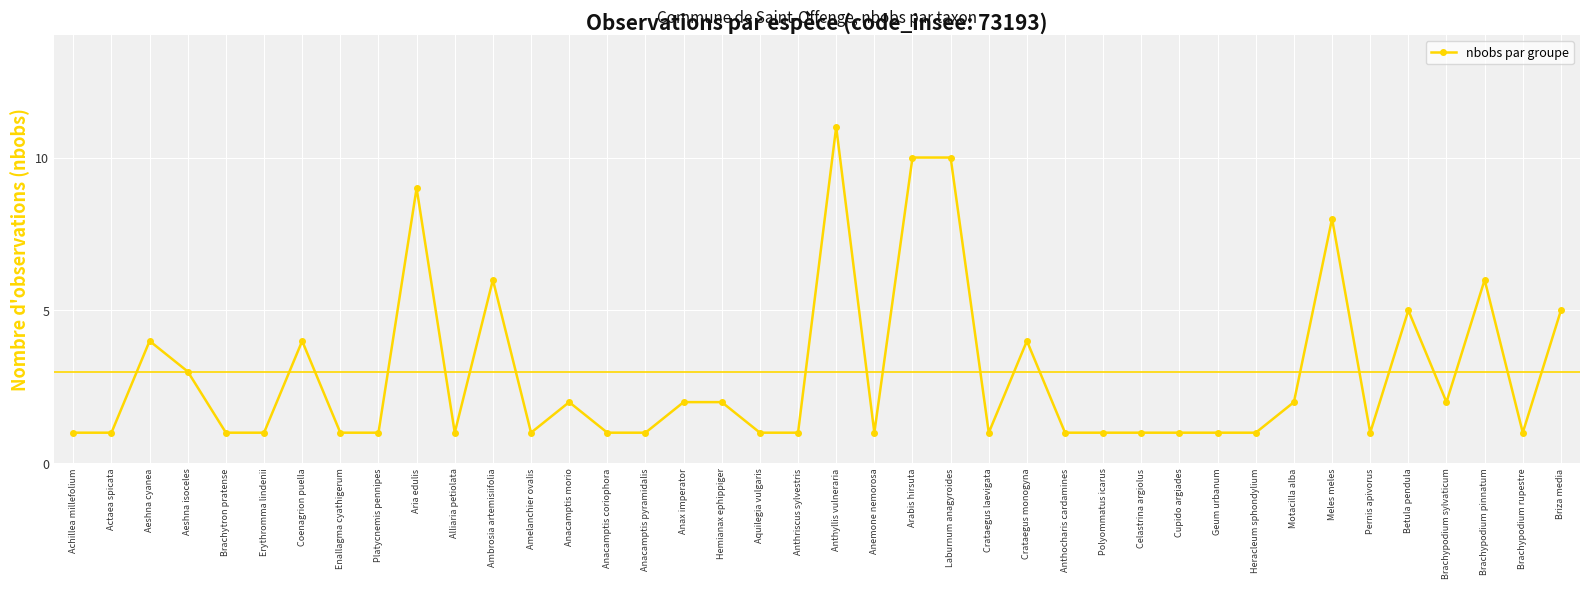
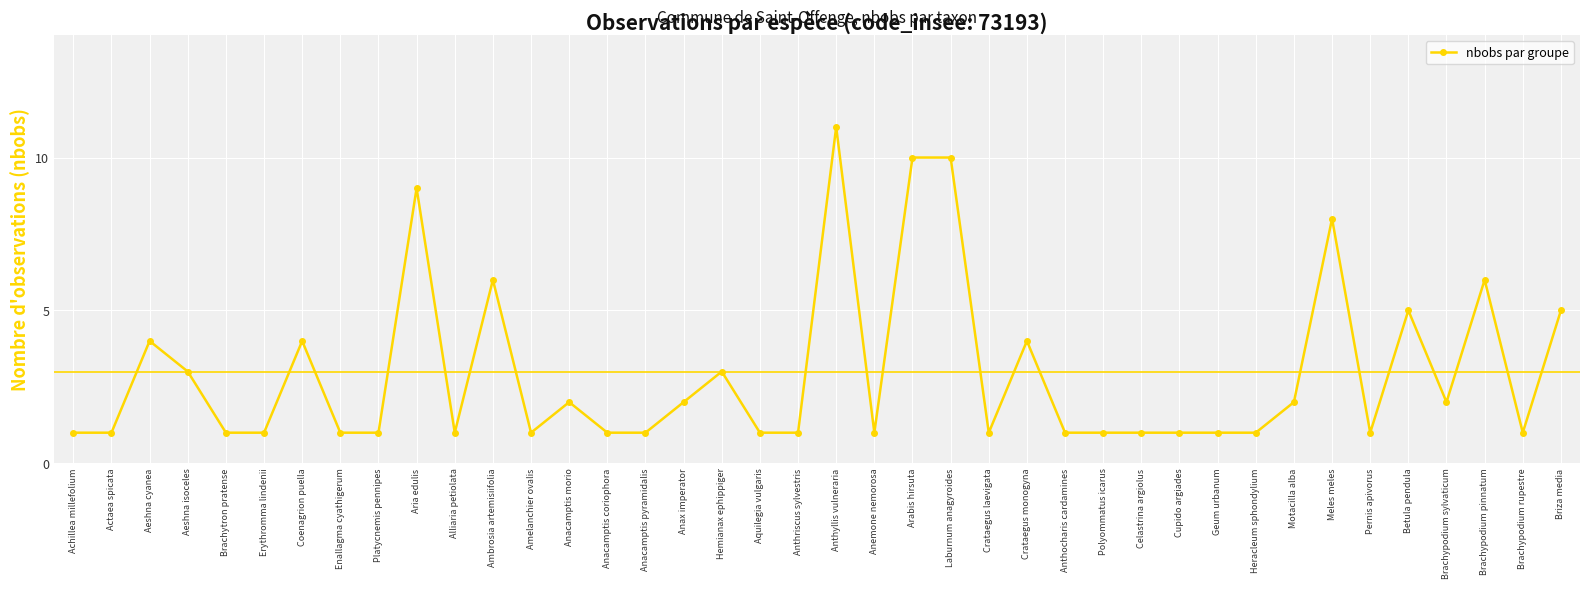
  {
    "Achillea millefolium": 1,
    "Actaea spicata": 1,
    "Aeshna cyanea": 4,
    "Aeshna isoceles": 3,
    "Brachytron pratense": 1,
    "Erythromma lindenii": 1,
    "Coenagrion puella": 4,
    "Enallagma cyathigerum": 1,
    "Platycnemis pennipes": 1,
    "Aria edulis": 9,
    "Alliaria petiolata": 1,
    "Ambrosia artemisiifolia": 6,
    "Amelanchier ovalis": 1,
    "Anacamptis morio": 2,
    "Anacamptis coriophora": 1,
    "Anacamptis pyramidalis": 1,
    "Anax imperator": 2,
-   "Hemianax ephippiger": 2,
+   "Hemianax ephippiger": 3,
    "Aquilegia vulgaris": 1,
    "Anthriscus sylvestris": 1,
    "Anthyllis vulneraria": 11,
    "Anemone nemorosa": 1,
    "Arabis hirsuta": 10,
    "Laburnum anagyroides": 10,
    "Crataegus laevigata": 1,
    "Crataegus monogyna": 4,
    "Anthocharis cardamines": 1,
    "Polyommatus icarus": 1,
    "Celastrina argiolus": 1,
    "Cupido argiades": 1,
    "Geum urbanum": 1,
    "Heracleum sphondylium": 1,
    "Motacilla alba": 2,
    "Meles meles": 8,
    "Pernis apivorus": 1,
    "Betula pendula": 5,
    "Brachypodium sylvaticum": 2,
    "Brachypodium pinnatum": 6,
    "Brachypodium rupestre": 1,
    "Briza media": 5
  }
